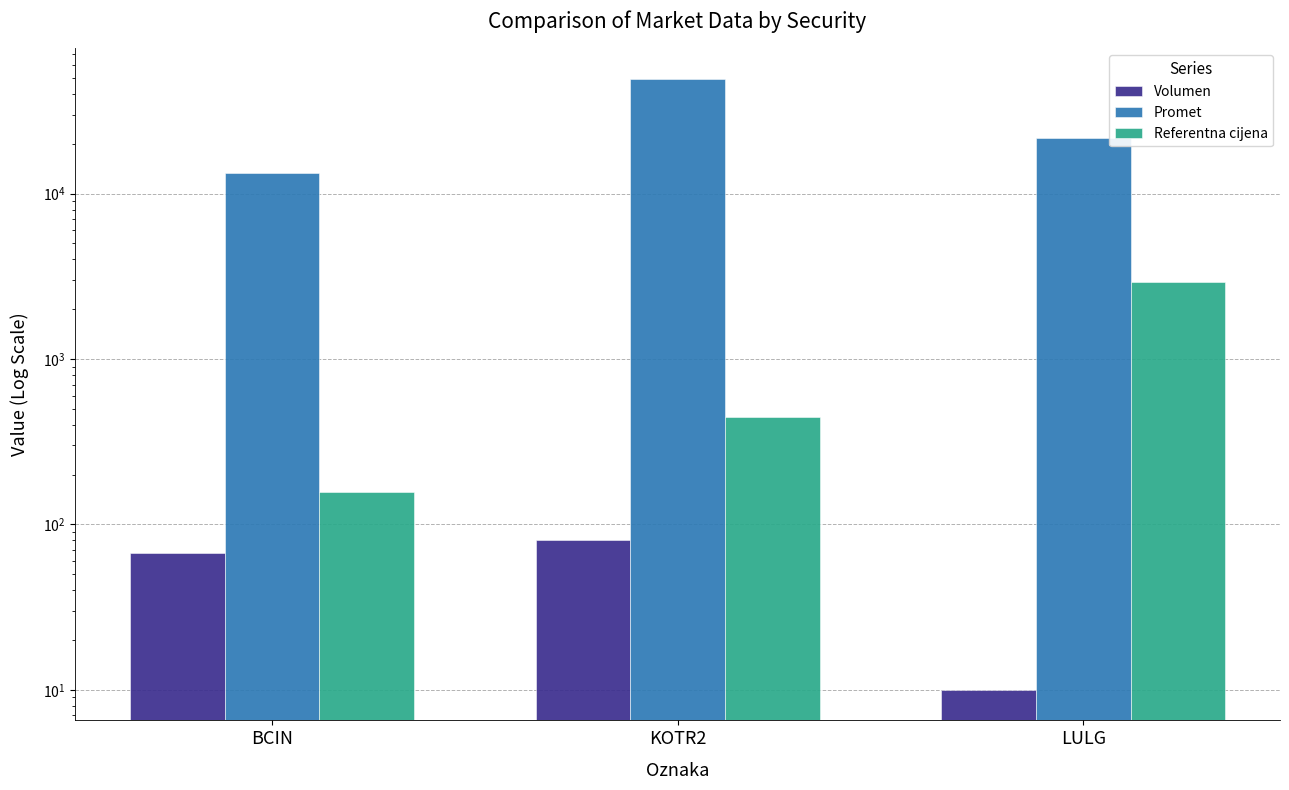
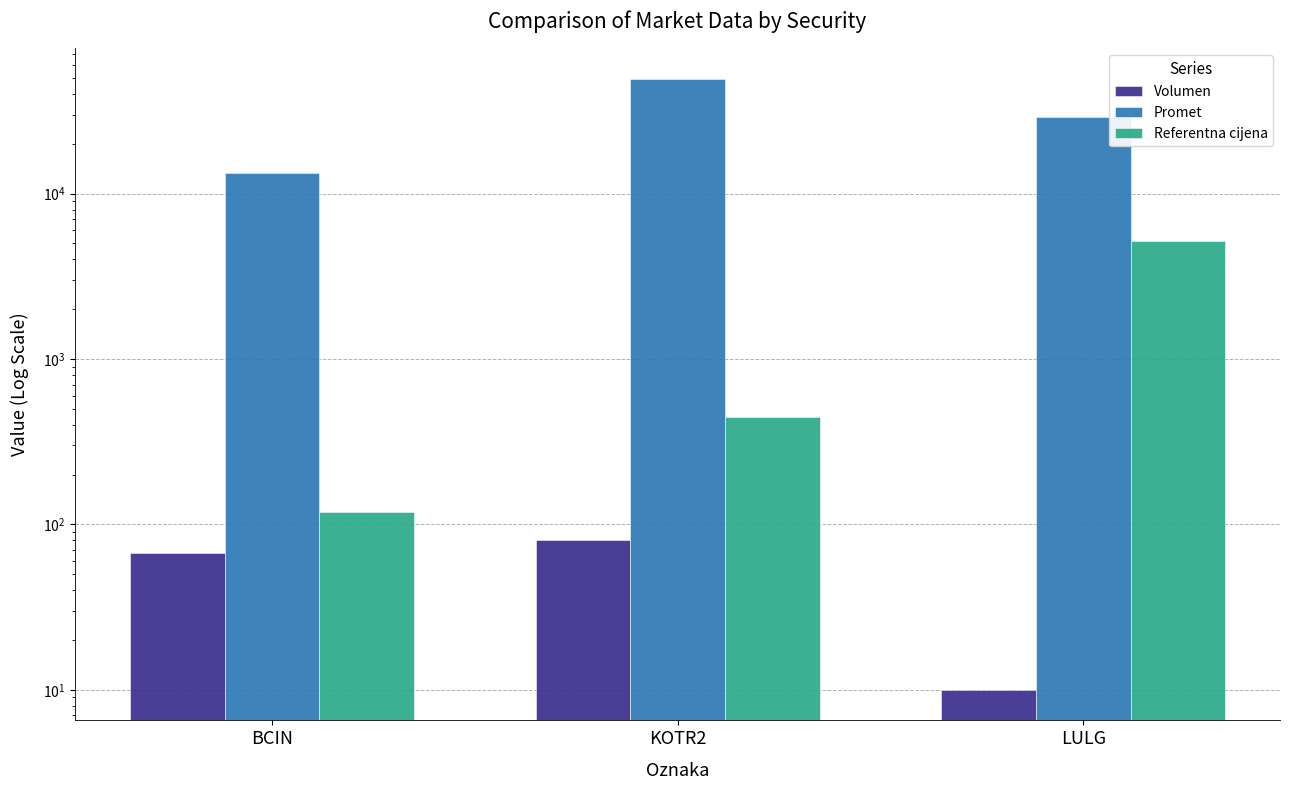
  {
    "Volumen": {
      "BCIN": 67,
      "KOTR2": 80,
      "LULG": 10
    },
    "Promet": {
      "BCIN": 13000,
      "KOTR2": 49000,
-     "LULG": 22000
+     "LULG": 29000
    },
    "Referentna cijena": {
-     "BCIN": 160,
+     "BCIN": 120,
      "KOTR2": 440,
-     "LULG": 2900
+     "LULG": 5100
    }
  }
